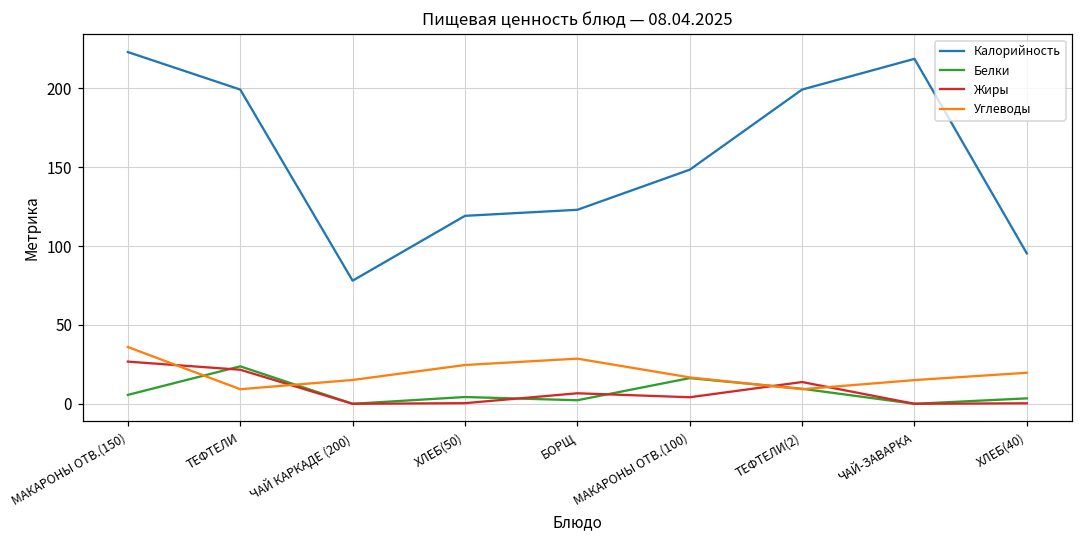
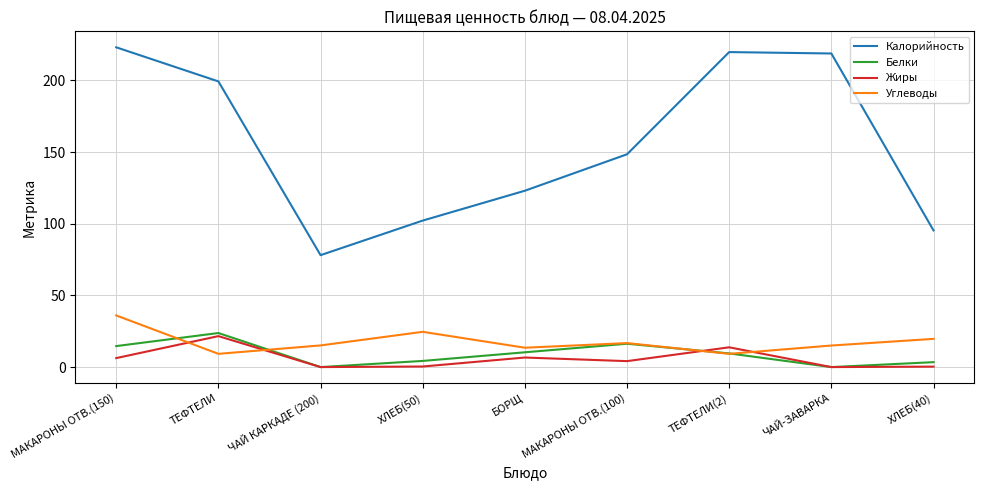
  {
    "Калорийность": {
      "МАКАРОНЫ ОТВ.(150)": 223,
      "ТЕФТЕЛИ": 199,
      "ЧАЙ КАРКАДЕ (200)": 78,
-     "ХЛЕБ(50)": 119,
+     "ХЛЕБ(50)": 102,
      "БОРЩ": 123,
      "МАКАРОНЫ ОТВ.(100)": 148,
-     "ТЕФТЕЛИ(2)": 199,
+     "ТЕФТЕЛИ(2)": 220,
      "ЧАЙ-ЗАВАРКА": 219,
      "ХЛЕБ(40)": 95
    },
    "Белки": {
-     "МАКАРОНЫ ОТВ.(150)": 6,
+     "МАКАРОНЫ ОТВ.(150)": 15,
      "ТЕФТЕЛИ": 24,
      "ХЛЕБ(50)": 4,
-     "БОРЩ": 2,
+     "БОРЩ": 10,
      "ХЛЕБ(40)": 3
    },
    "Жиры": {
-     "МАКАРОНЫ ОТВ.(150)": 27,
+     "МАКАРОНЫ ОТВ.(150)": 6,
      "ТЕФТЕЛИ": 22,
      "ХЛЕБ(50)": 0,
      "БОРЩ": 7,
      "МАКАРОНЫ ОТВ.(100)": 4,
      "ТЕФТЕЛИ(2)": 14,
      "ХЛЕБ(40)": 0
    },
    "Углеводы": {
      "МАКАРОНЫ ОТВ.(150)": 36,
      "ТЕФТЕЛИ": 9,
      "ЧАЙ КАРКАДЕ (200)": 15,
      "ХЛЕБ(50)": 25,
-     "БОРЩ": 29,
+     "БОРЩ": 14,
      "ЧАЙ-ЗАВАРКА": 15,
      "ХЛЕБ(40)": 20
    }
  }
